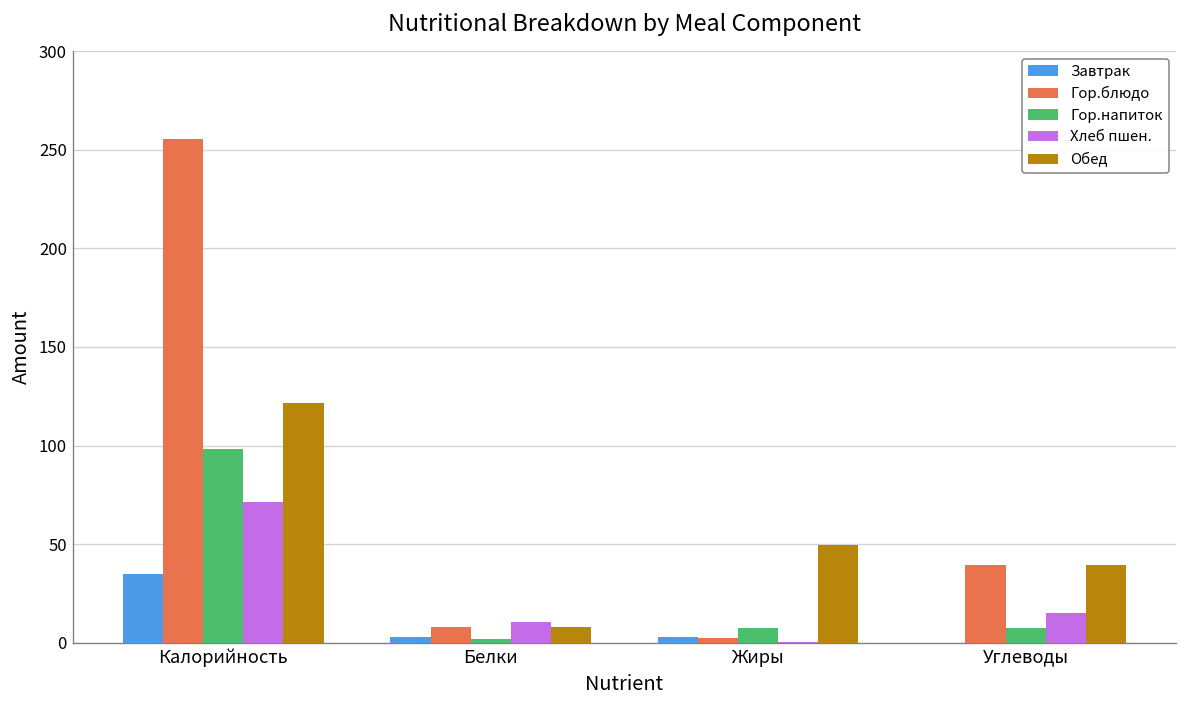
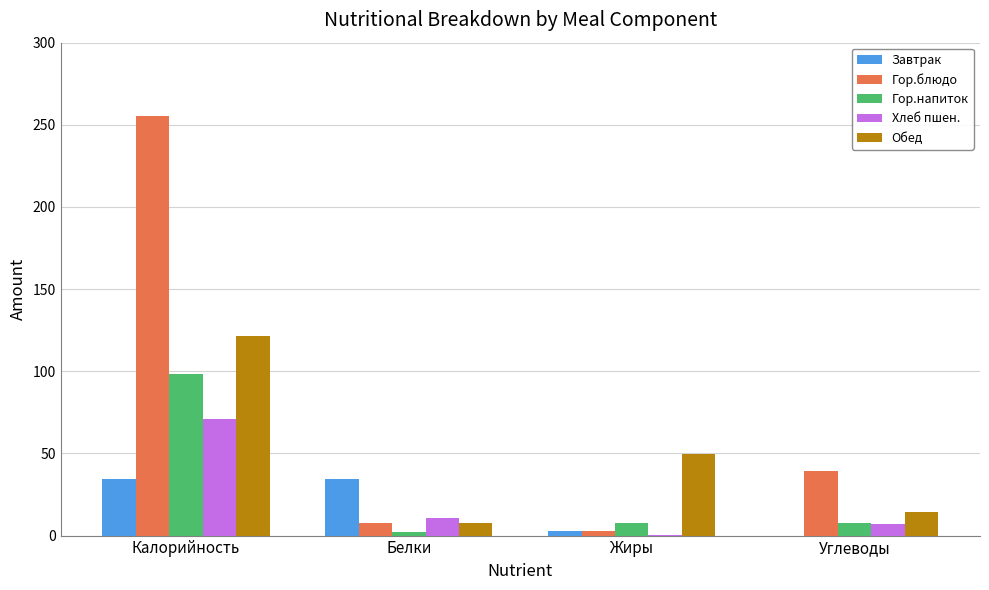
  {
    "Завтрак": {
      "Калорийность": 35,
-     "Белки": 3,
+     "Белки": 34,
      "Жиры": 3,
      "Углеводы": 0
    },
    "Гор.блюдо": {
      "Калорийность": 255,
      "Белки": 8,
      "Жиры": 3,
      "Углеводы": 39
    },
    "Гор.напиток": {
      "Калорийность": 98,
      "Белки": 2,
      "Жиры": 8,
      "Углеводы": 7
    },
    "Хлеб пшен.": {
      "Калорийность": 71,
      "Белки": 11,
-     "Углеводы": 15
+     "Углеводы": 7
    },
    "Обед": {
      "Калорийность": 122,
      "Белки": 8,
      "Жиры": 50,
-     "Углеводы": 40
+     "Углеводы": 14
    }
  }
